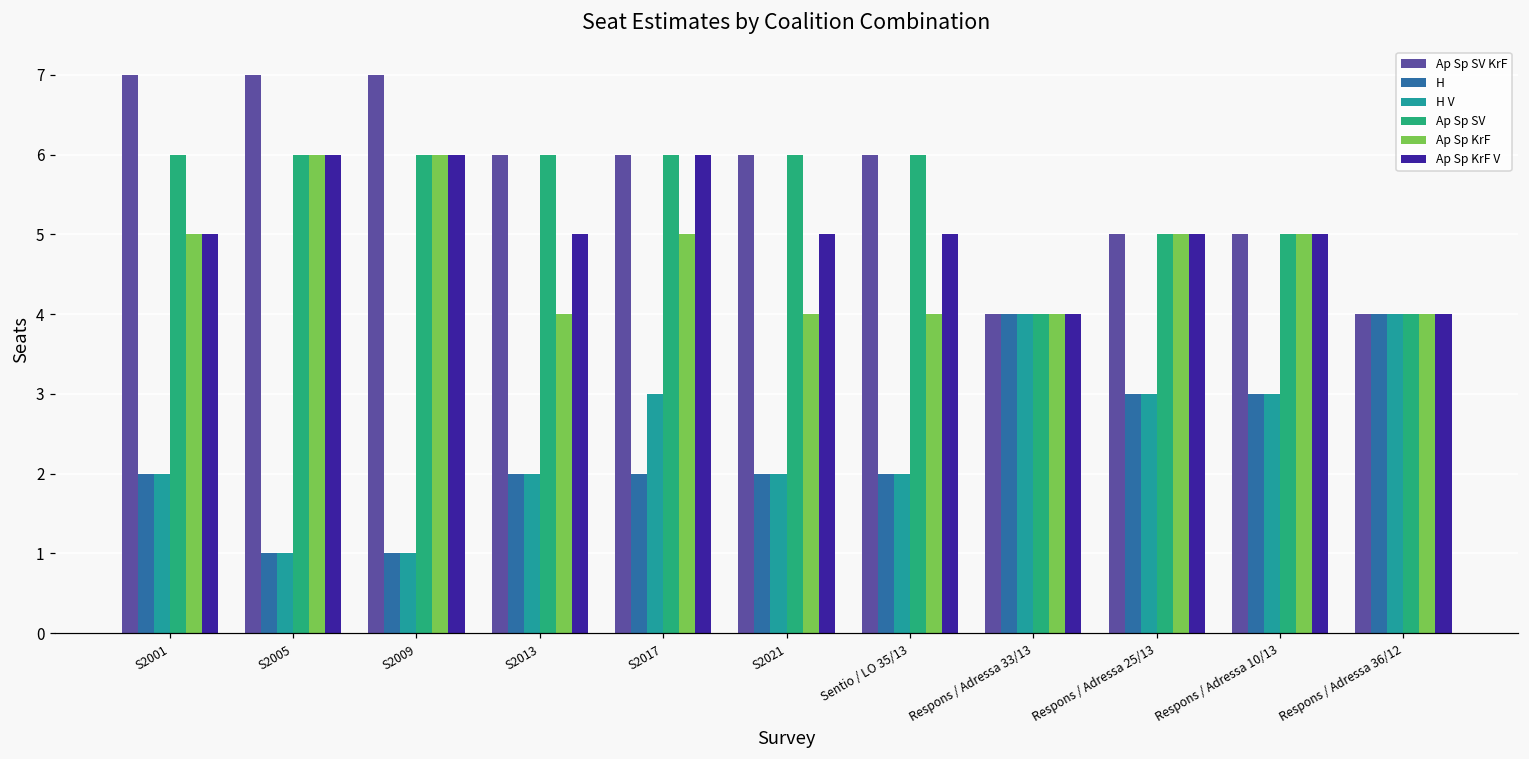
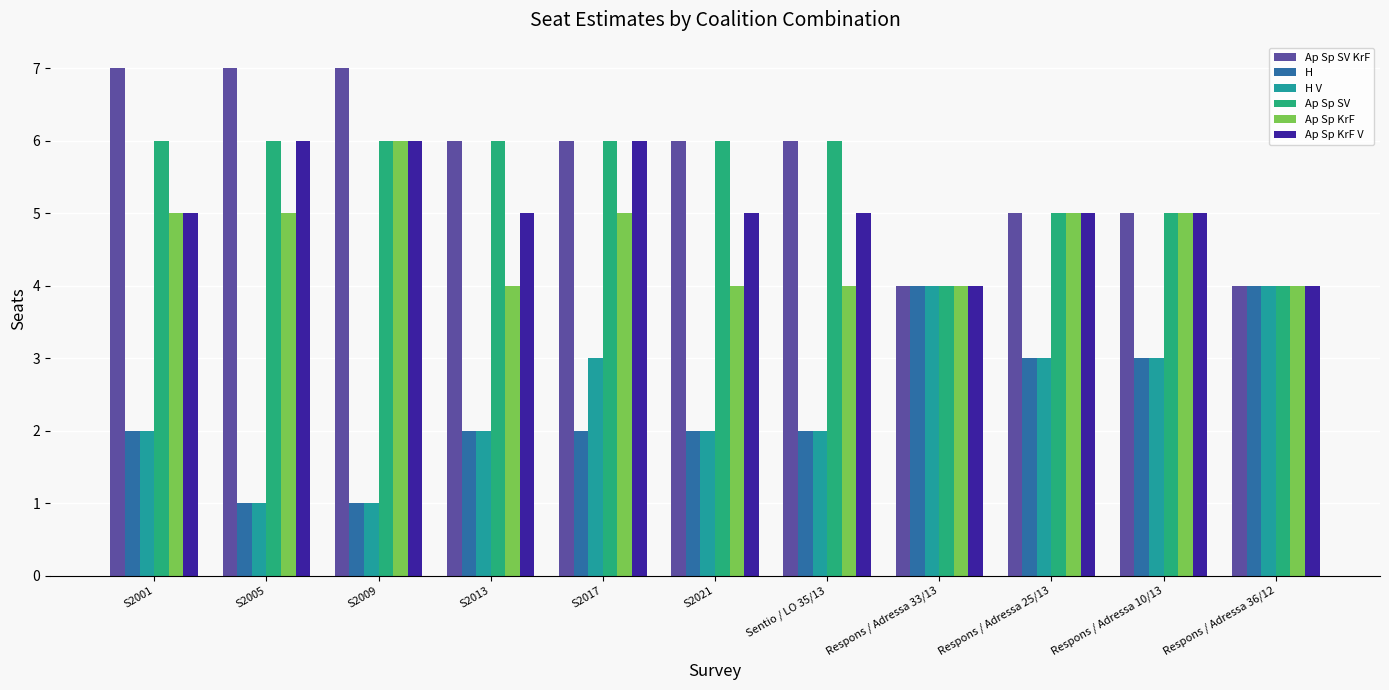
  {
    "Ap Sp KrF": {
      "S2001": 5,
-     "S2005": 6,
+     "S2005": 5,
      "S2009": 6,
      "S2013": 4,
      "S2017": 5,
      "S2021": 4,
      "Sentio / LO 35/13": 4,
      "Respons / Adressa 33/13": 4,
      "Respons / Adressa 25/13": 5,
      "Respons / Adressa 10/13": 5,
      "Respons / Adressa 36/12": 4
    }
  }
